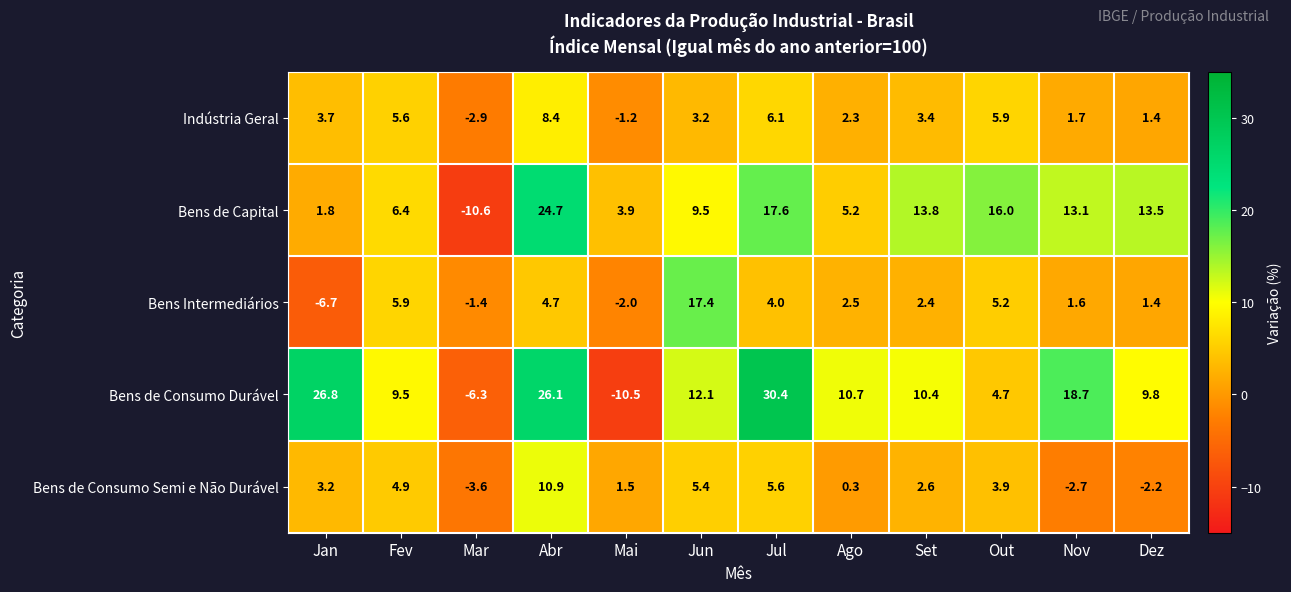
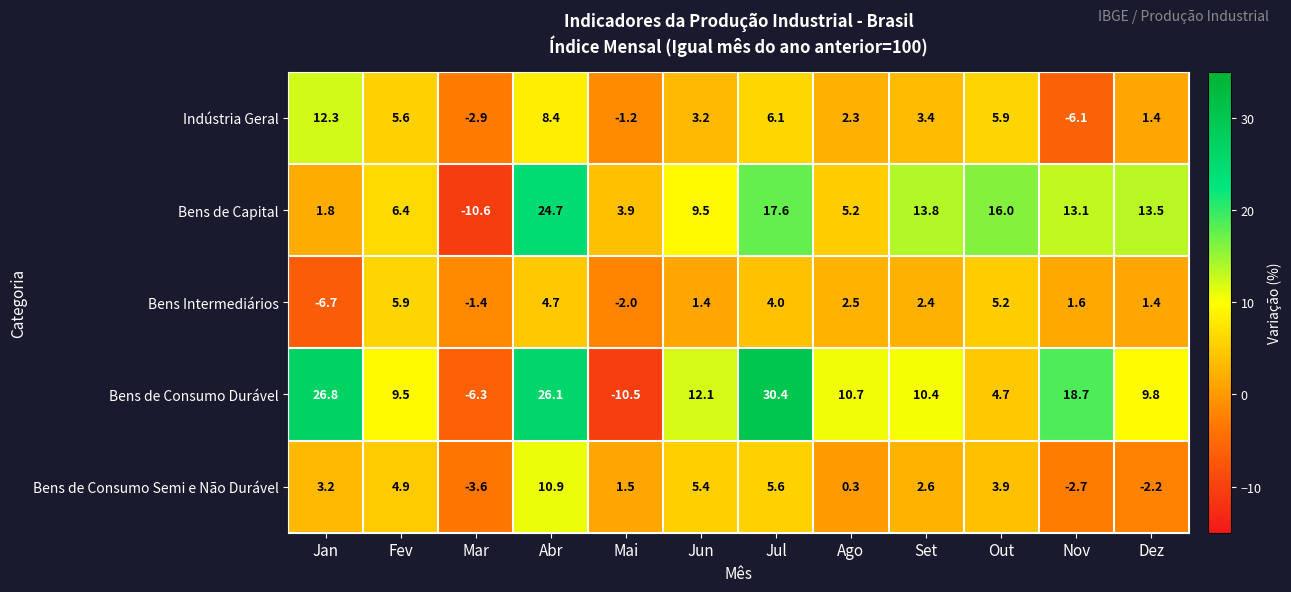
  {
    "Indústria Geral": {
-     "Jan": 3.7,
+     "Jan": 12.3,
      "Fev": 5.6,
      "Mar": -2.9,
      "Abr": 8.4,
      "Mai": -1.2,
      "Jun": 3.2,
      "Jul": 6.1,
      "Ago": 2.3,
      "Set": 3.4,
      "Out": 5.9,
-     "Nov": 1.7,
+     "Nov": -6.1,
      "Dez": 1.4
    },
    "Bens de Capital": {
      "Jan": 1.8,
      "Fev": 6.4,
      "Mar": -10.6,
      "Abr": 24.7,
      "Mai": 3.9,
      "Jun": 9.5,
      "Jul": 17.6,
      "Ago": 5.2,
      "Set": 13.8,
      "Out": 16.0,
      "Nov": 13.1,
      "Dez": 13.5
    },
    "Bens Intermediários": {
      "Jan": -6.7,
      "Fev": 5.9,
      "Mar": -1.4,
      "Abr": 4.7,
      "Mai": -2.0,
-     "Jun": 17.4,
+     "Jun": 1.4,
      "Jul": 4.0,
      "Ago": 2.5,
      "Set": 2.4,
      "Out": 5.2,
      "Nov": 1.6,
      "Dez": 1.4
    },
    "Bens de Consumo Durável": {
      "Jan": 26.8,
      "Fev": 9.5,
      "Mar": -6.3,
      "Abr": 26.1,
      "Mai": -10.5,
      "Jun": 12.1,
      "Jul": 30.4,
      "Ago": 10.7,
      "Set": 10.4,
      "Out": 4.7,
      "Nov": 18.7,
      "Dez": 9.8
    },
    "Bens de Consumo Semi e Não Durável": {
      "Jan": 3.2,
      "Fev": 4.9,
      "Mar": -3.6,
      "Abr": 10.9,
      "Mai": 1.5,
      "Jun": 5.4,
      "Jul": 5.6,
      "Ago": 0.3,
      "Set": 2.6,
      "Out": 3.9,
      "Nov": -2.7,
      "Dez": -2.2
    }
  }
